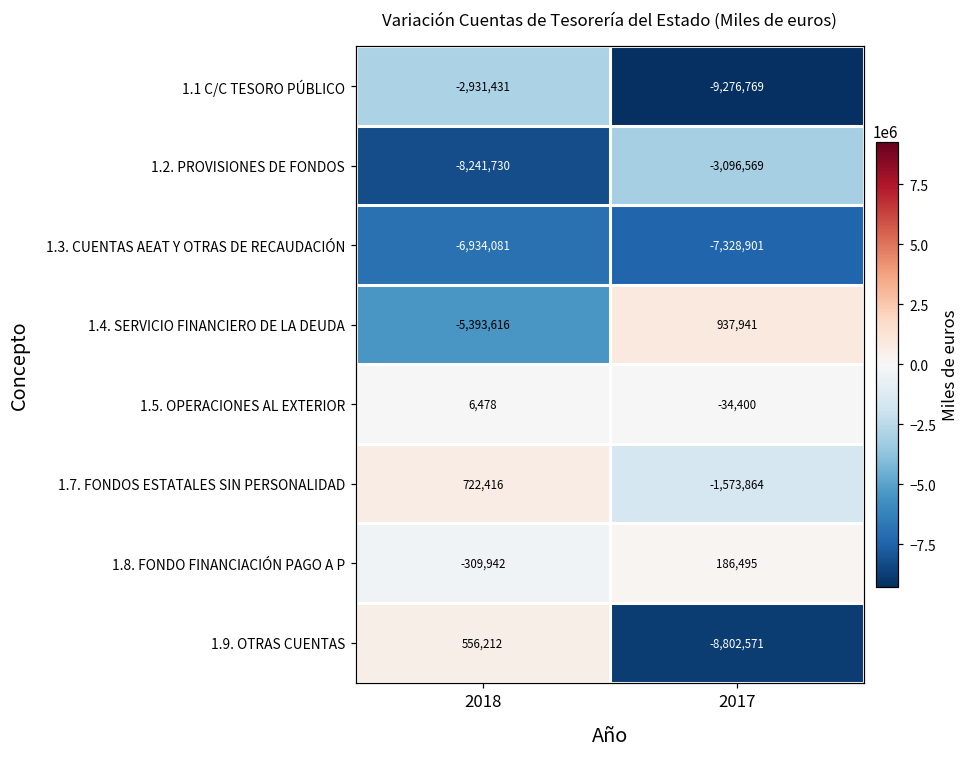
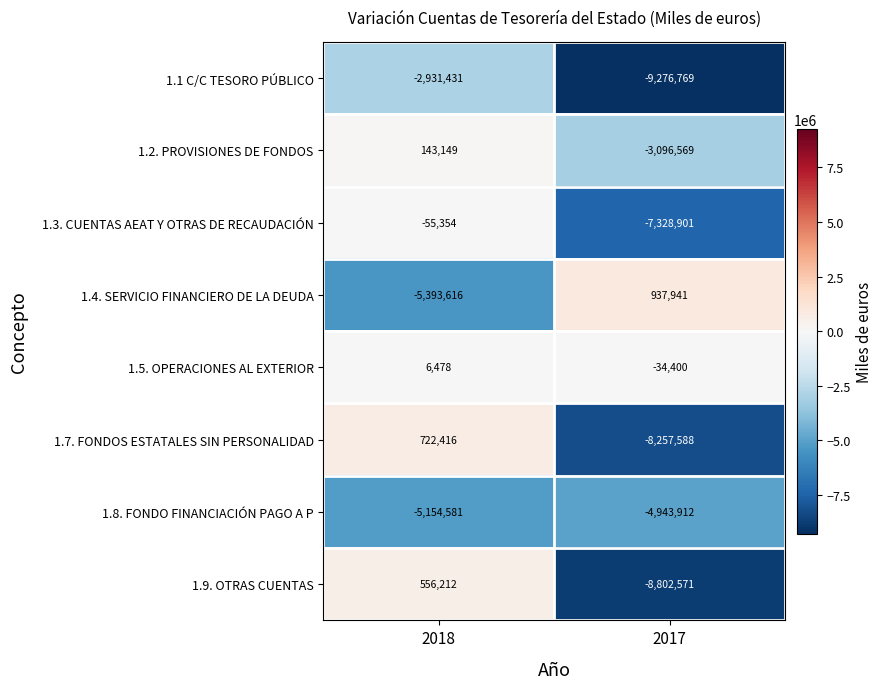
  {
    "1.1 C/C TESORO PÚBLICO": {
      "2018": "-2,931,431",
      "2017": "-9,276,769"
    },
    "1.2. PROVISIONES DE FONDOS": {
-     "2018": "-8,241,730",
+     "2018": "143,149",
      "2017": "-3,096,569"
    },
    "1.3. CUENTAS AEAT Y OTRAS DE RECAUDACIÓN": {
-     "2018": "-6,934,081",
+     "2018": "-55,354",
      "2017": "-7,328,901"
    },
    "1.4. SERVICIO FINANCIERO DE LA DEUDA": {
      "2018": "-5,393,616",
      "2017": "937,941"
    },
    "1.5. OPERACIONES AL EXTERIOR": {
      "2018": "6,478",
      "2017": "-34,400"
    },
    "1.7. FONDOS ESTATALES SIN PERSONALIDAD": {
      "2018": "722,416",
-     "2017": "-1,573,864"
+     "2017": "-8,257,588"
    },
    "1.8. FONDO FINANCIACIÓN PAGO A P": {
-     "2018": "-309,942",
-     "2017": "186,495"
+     "2018": "-5,154,581",
+     "2017": "-4,943,912"
    },
    "1.9. OTRAS CUENTAS": {
      "2018": "556,212",
      "2017": "-8,802,571"
    }
  }
